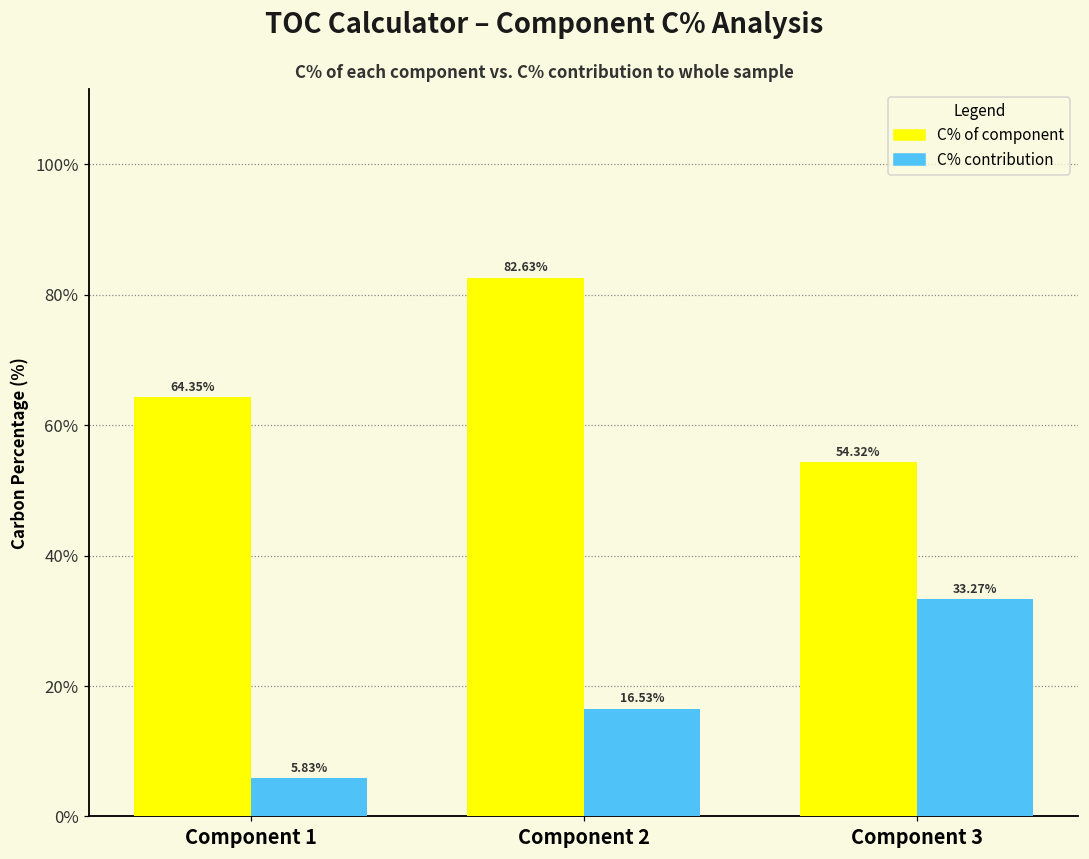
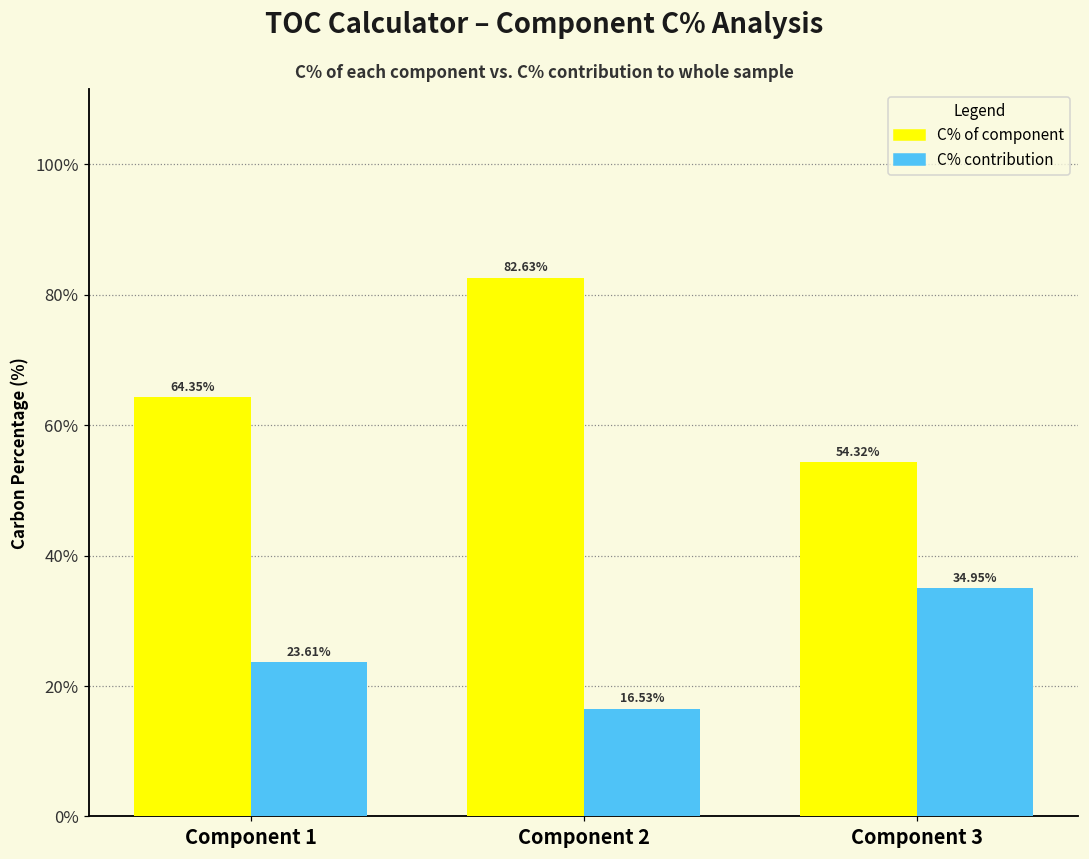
  {
    "C% of component": {
      "Component 1": "64.35%",
      "Component 2": "82.63%",
      "Component 3": "54.32%"
    },
    "C% contribution": {
-     "Component 1": "5.83%",
+     "Component 1": "23.61%",
      "Component 2": "16.53%",
-     "Component 3": "33.27%"
+     "Component 3": "34.95%"
    }
  }
